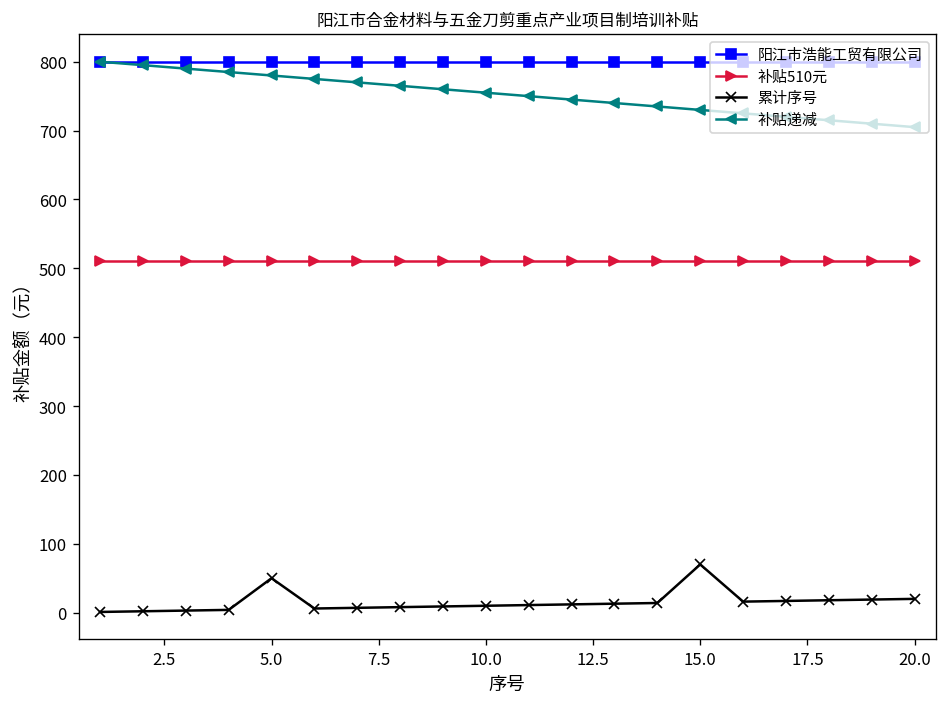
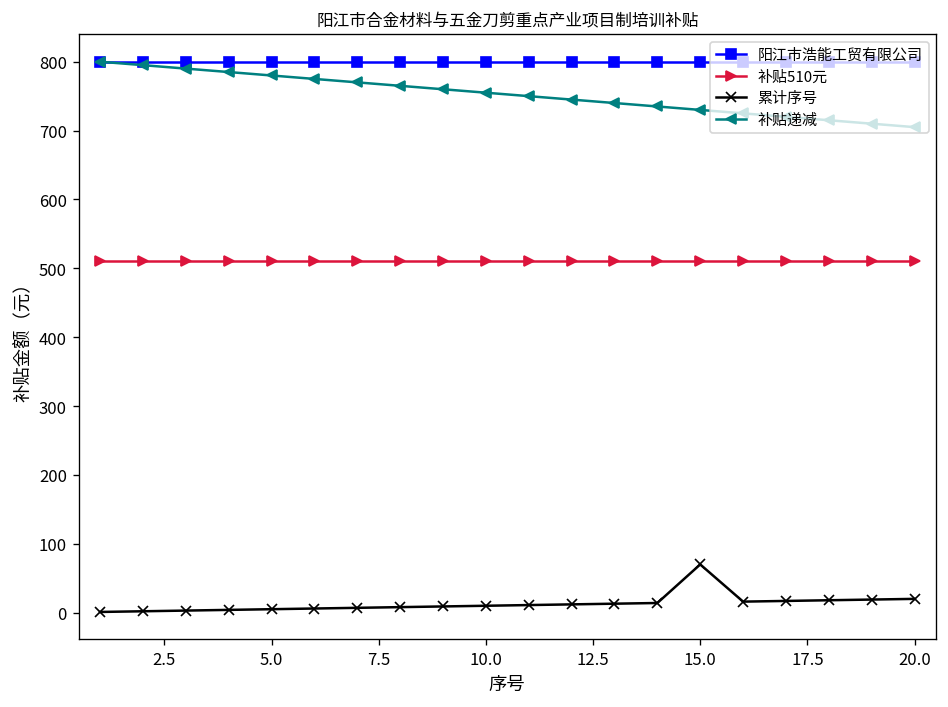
  {
    "阳江市浩能工贸有限公司": {
      "5.0": 800,
      "10.0": 800,
      "15.0": 800
    },
    "补贴510元": {
      "5.0": 510,
      "10.0": 510,
      "15.0": 510,
      "20.0": 510
    },
    "累计序号": {
-     "5.0": 50,
+     "5.0": 10,
      "10.0": 10,
      "15.0": 70,
      "20.0": 20
    },
    "补贴递减": {
      "5.0": 780,
      "10.0": 760,
      "15.0": 730
    }
  }
